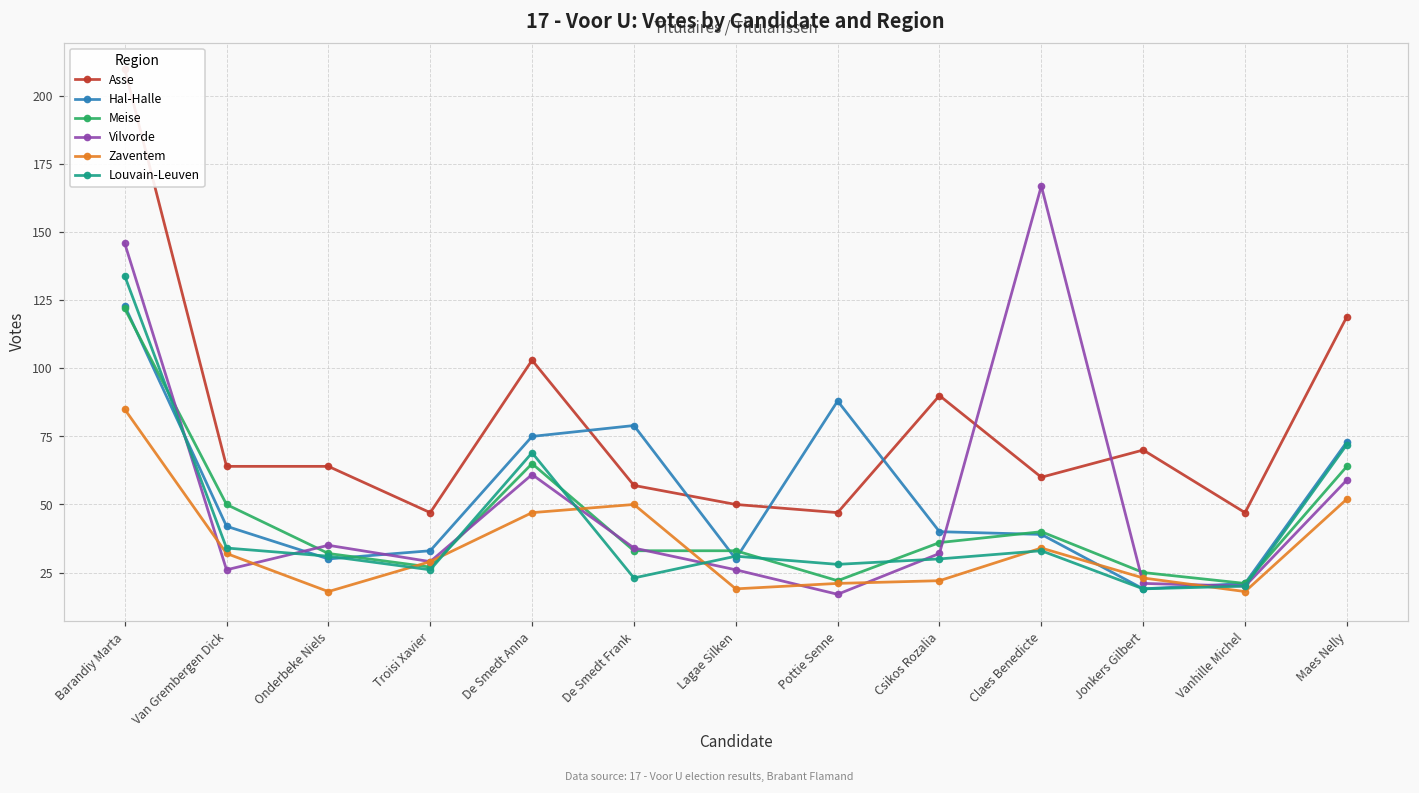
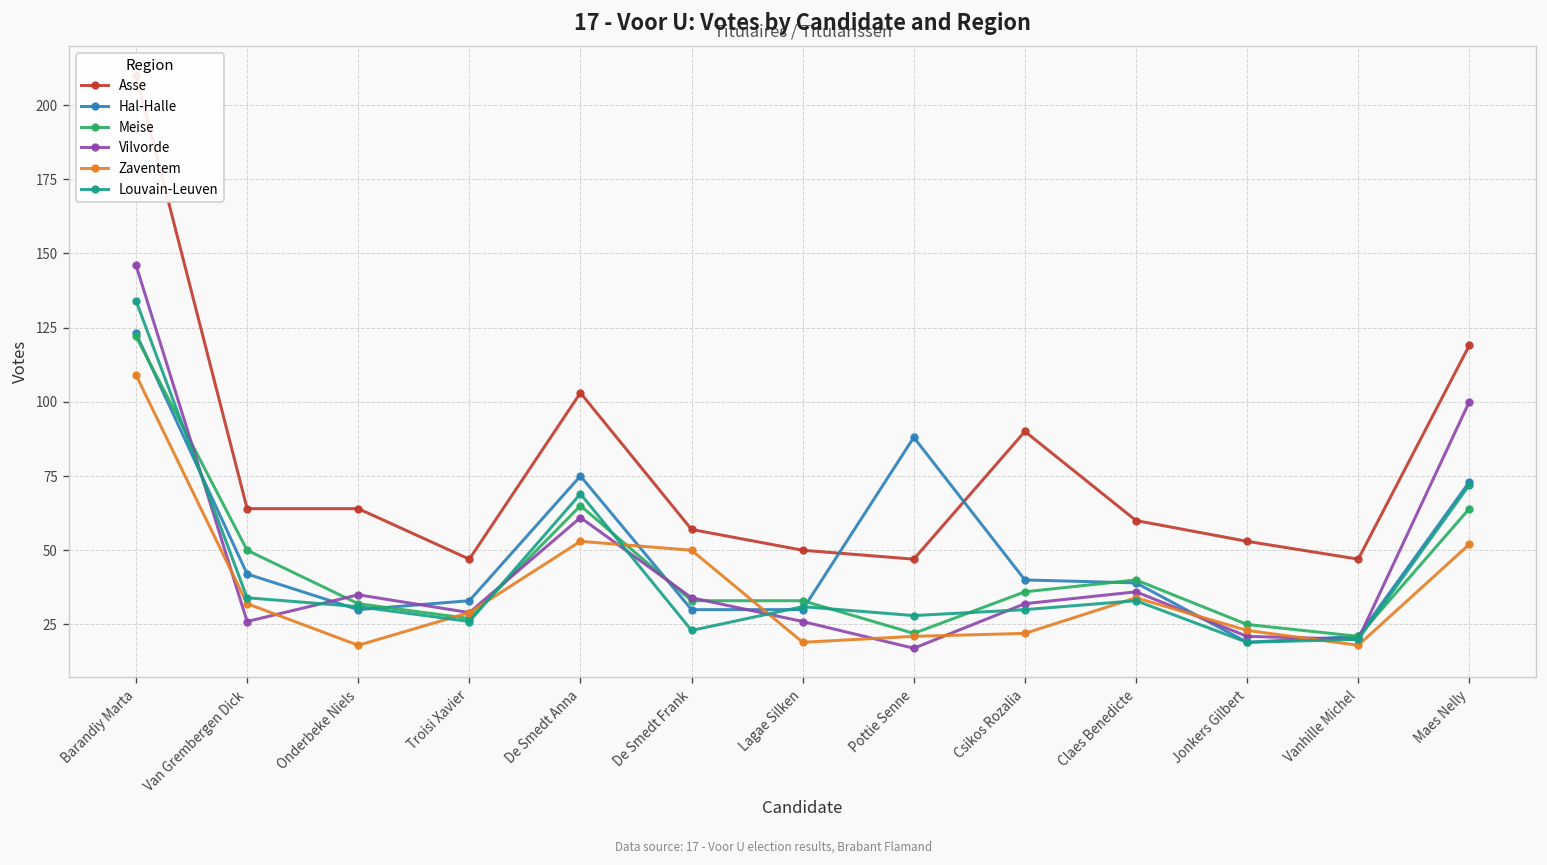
  {
    "Asse": {
      "Van Grembergen Dick": 64,
      "Onderbeke Niels": 64,
      "Troisi Xavier": 47,
      "De Smedt Anna": 103,
      "De Smedt Frank": 57,
      "Lagae Silken": 50,
      "Pottie Senne": 47,
      "Csikos Rozalia": 90,
      "Claes Benedicte": 60,
-     "Jonkers Gilbert": 70,
+     "Jonkers Gilbert": 53,
      "Vanhille Michel": 47,
      "Maes Nelly": 119
    },
    "Hal-Halle": {
      "Van Grembergen Dick": 42,
      "Troisi Xavier": 33,
      "De Smedt Anna": 75,
-     "De Smedt Frank": 79,
+     "De Smedt Frank": 30,
      "Pottie Senne": 88,
      "Csikos Rozalia": 40
    },
    "Vilvorde": {
      "Barandiy Marta": 146,
      "Van Grembergen Dick": 26,
      "Onderbeke Niels": 35,
      "De Smedt Anna": 61,
      "Lagae Silken": 26,
      "Pottie Senne": 17,
      "Csikos Rozalia": 32,
-     "Claes Benedicte": 167,
+     "Claes Benedicte": 36,
      "Jonkers Gilbert": 21,
-     "Maes Nelly": 59
+     "Maes Nelly": 100
    },
    "Zaventem": {
-     "Barandiy Marta": 85,
+     "Barandiy Marta": 109,
      "Van Grembergen Dick": 32,
      "Onderbeke Niels": 18,
-     "De Smedt Anna": 47,
+     "De Smedt Anna": 53,
      "De Smedt Frank": 50,
      "Lagae Silken": 19,
      "Csikos Rozalia": 22,
      "Jonkers Gilbert": 23,
      "Vanhille Michel": 18,
      "Maes Nelly": 52
    }
  }
